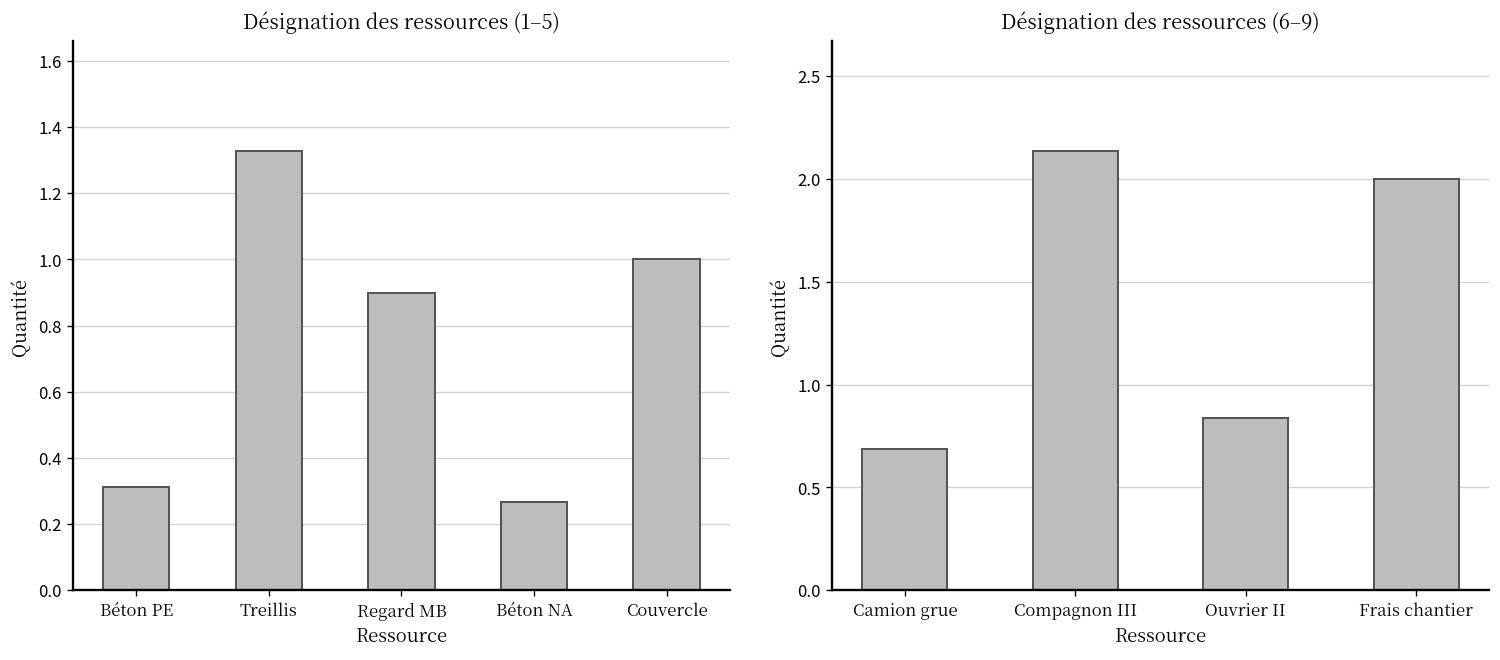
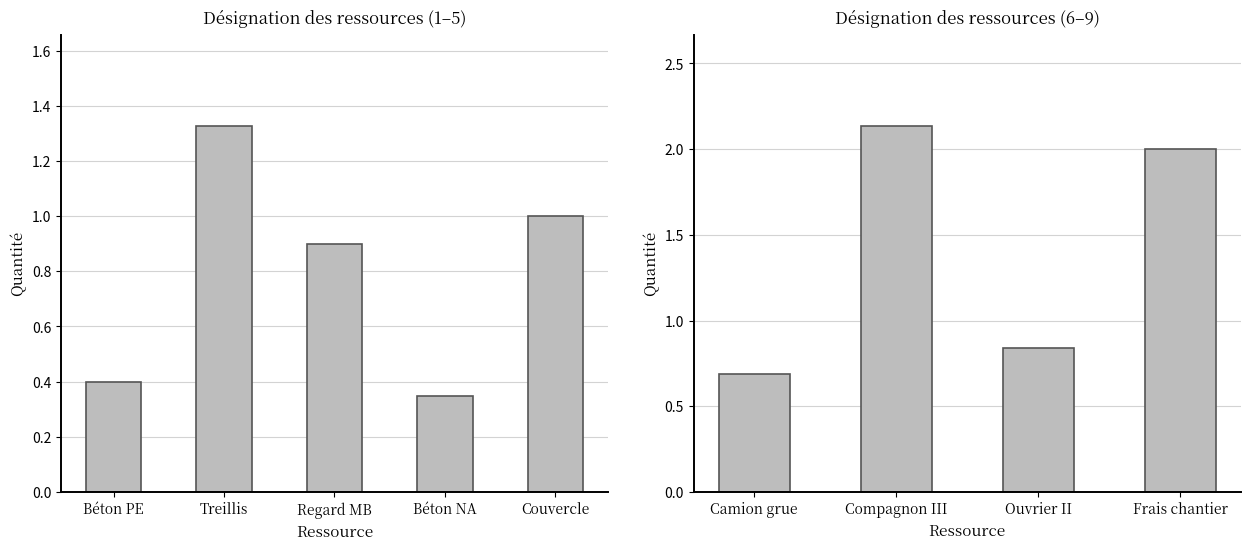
  {
    "Désignation des ressources (1–5)": {
-     "Béton PE": 0.31,
+     "Béton PE": 0.40,
      "Treillis": 1.33,
      "Regard MB": 0.90,
-     "Béton NA": 0.27,
+     "Béton NA": 0.35,
      "Couvercle": 1.00
    },
    "Désignation des ressources (6–9)": {
      "Camion grue": 0.69,
      "Compagnon III": 2.14,
      "Ouvrier II": 0.84,
      "Frais chantier": 2.00
    }
  }
